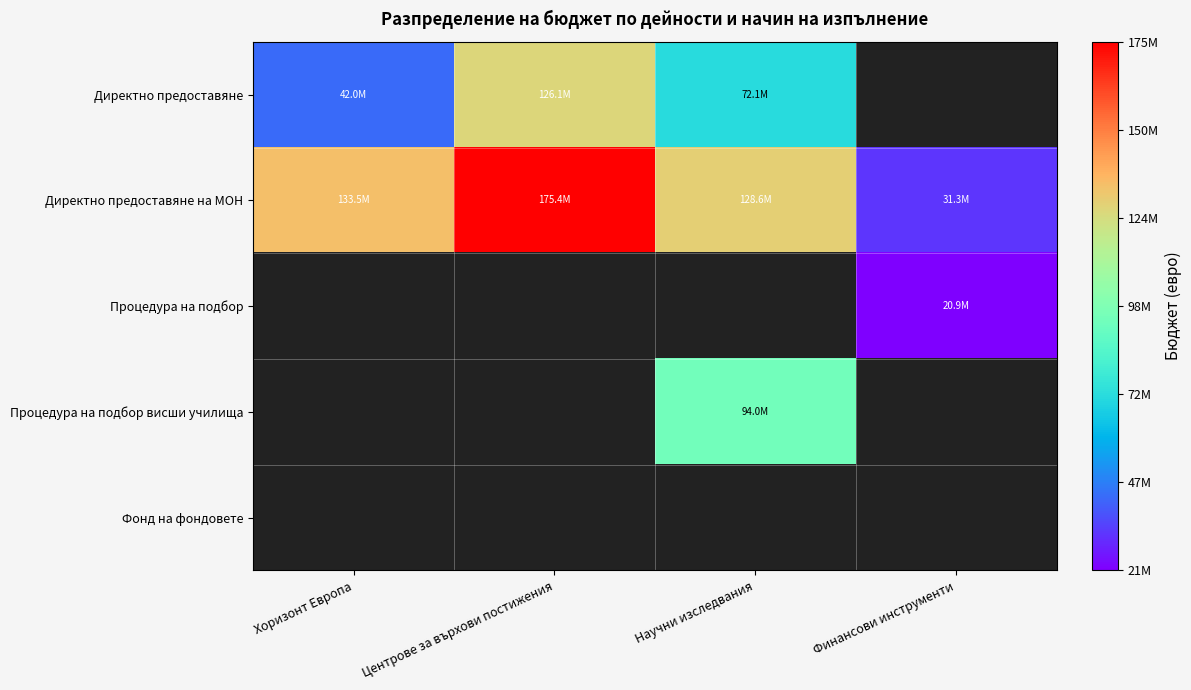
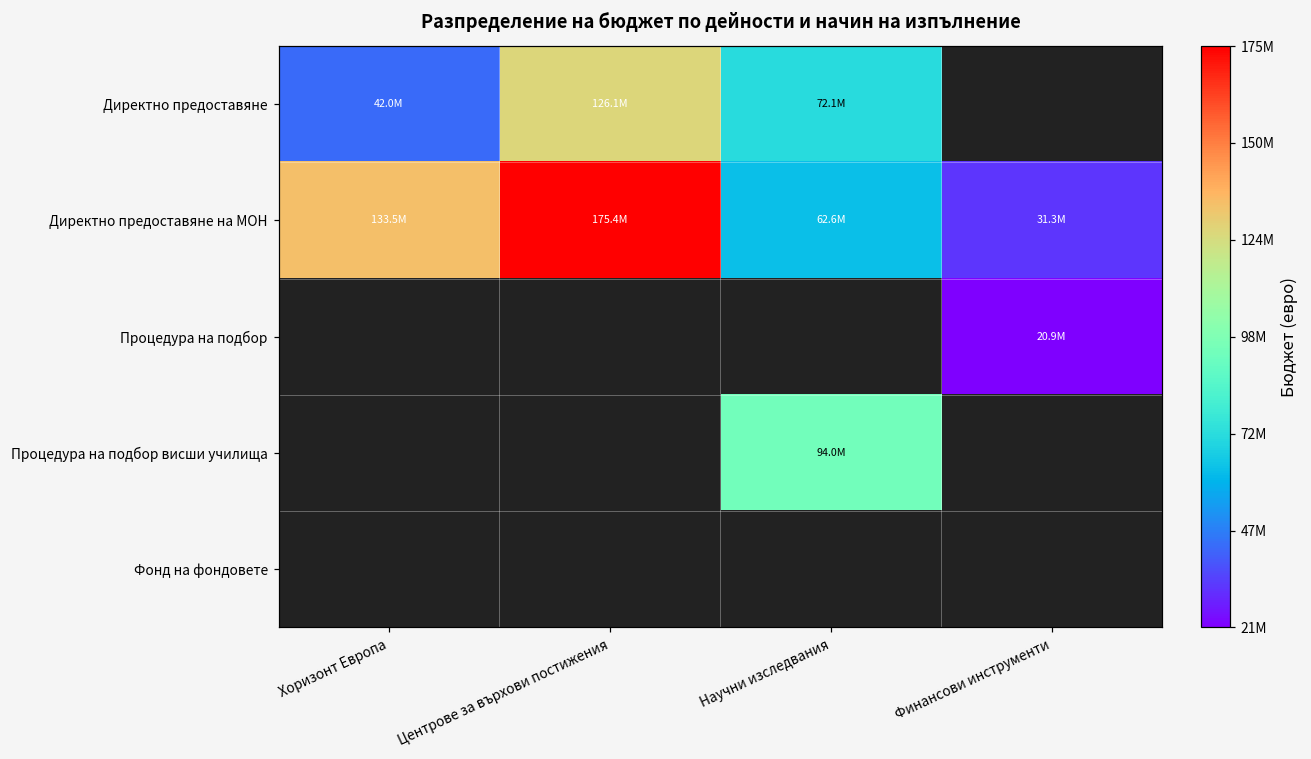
  {
    "Директно предоставяне": {
      "Хоризонт Европа": "42.0M",
      "Центрове за върхови постижения": "126.1M",
      "Научни изследвания": "72.1M"
    },
    "Директно предоставяне на МОН": {
      "Хоризонт Европа": "133.5M",
      "Центрове за върхови постижения": "175.4M",
-     "Научни изследвания": "128.6M",
+     "Научни изследвания": "62.6M",
      "Финансови инструменти": "31.3M"
    },
    "Процедура на подбор": {
      "Финансови инструменти": "20.9M"
    },
    "Процедура на подбор висши училища": {
      "Научни изследвания": "94.0M"
    }
  }
